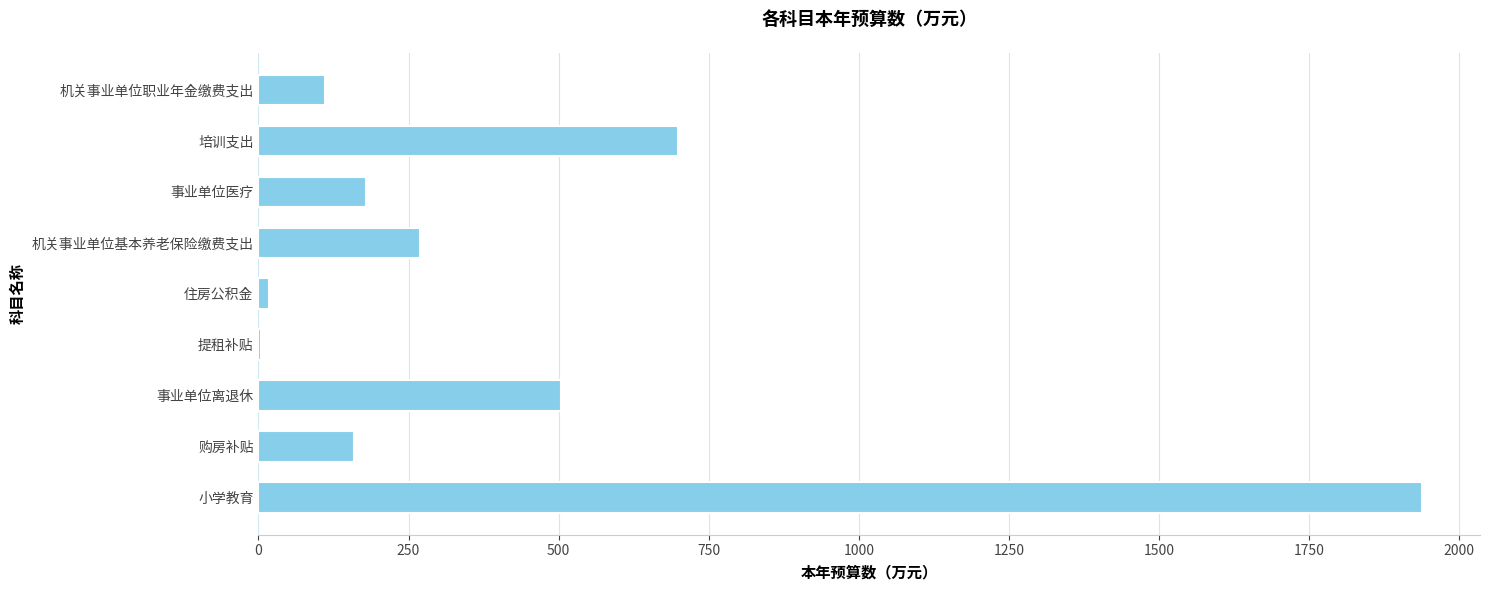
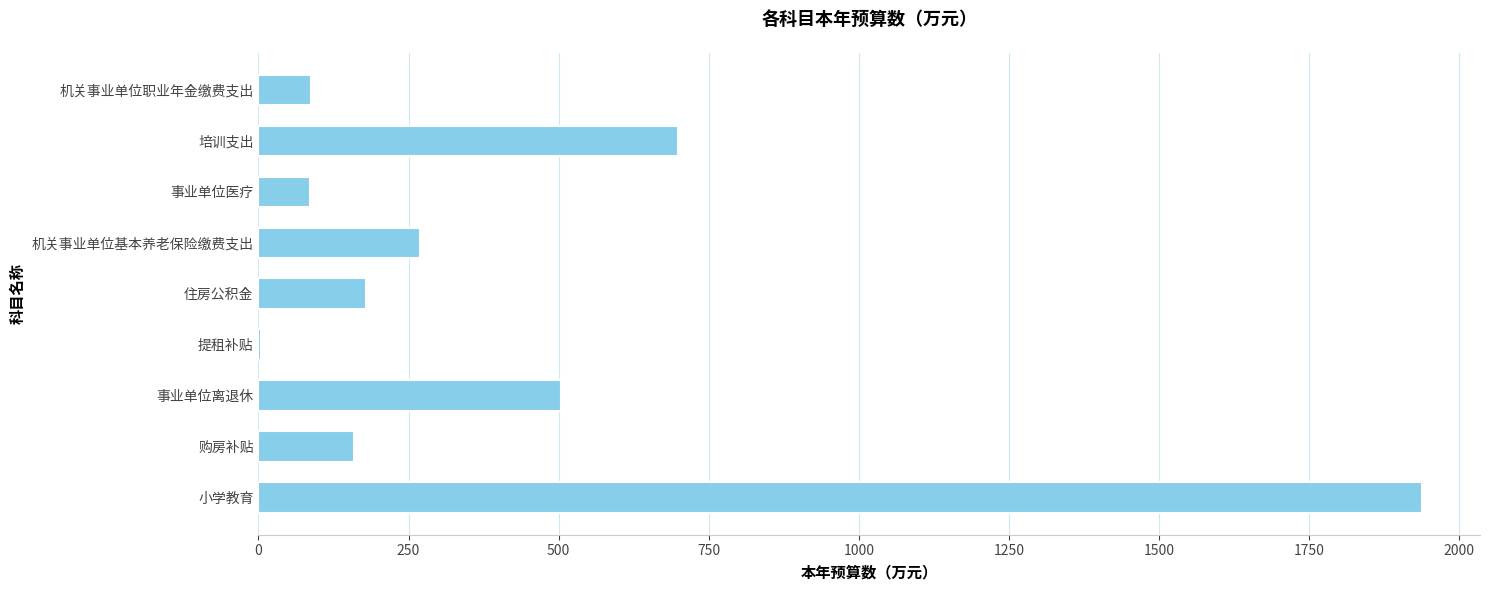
  {
-   "机关事业单位职业年金缴费支出": 110,
+   "机关事业单位职业年金缴费支出": 90,
    "培训支出": 700,
-   "事业单位医疗": 180,
+   "事业单位医疗": 90,
    "机关事业单位基本养老保险缴费支出": 270,
-   "住房公积金": 20,
+   "住房公积金": 180,
    "事业单位离退休": 500,
    "购房补贴": 160,
    "小学教育": 1940
  }
